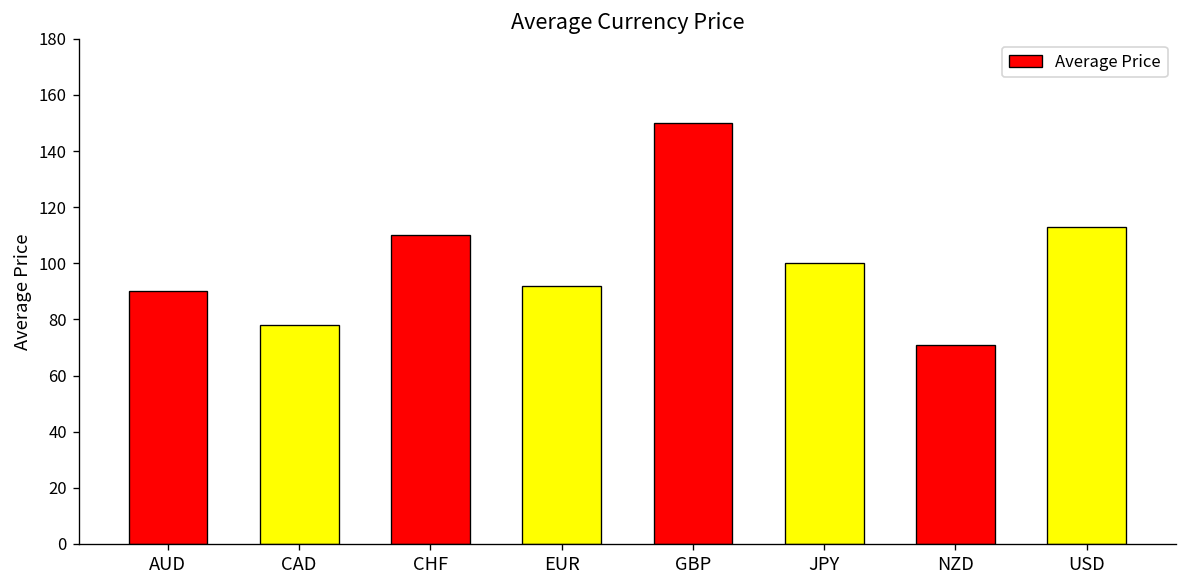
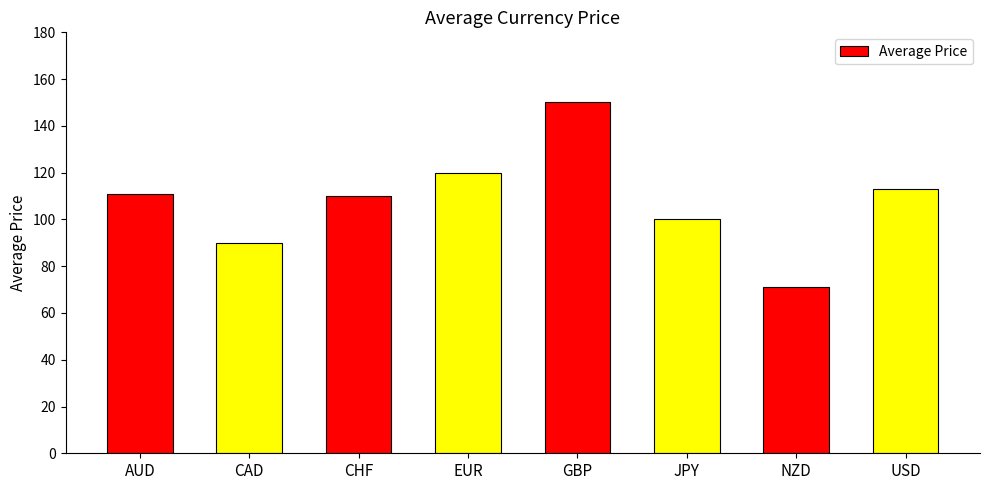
  {
-   "AUD": 90,
-   "CAD": 78,
+   "AUD": 111,
+   "CAD": 90,
    "CHF": 110,
-   "EUR": 92,
+   "EUR": 120,
    "GBP": 150,
    "JPY": 100,
    "NZD": 71,
    "USD": 113
  }
